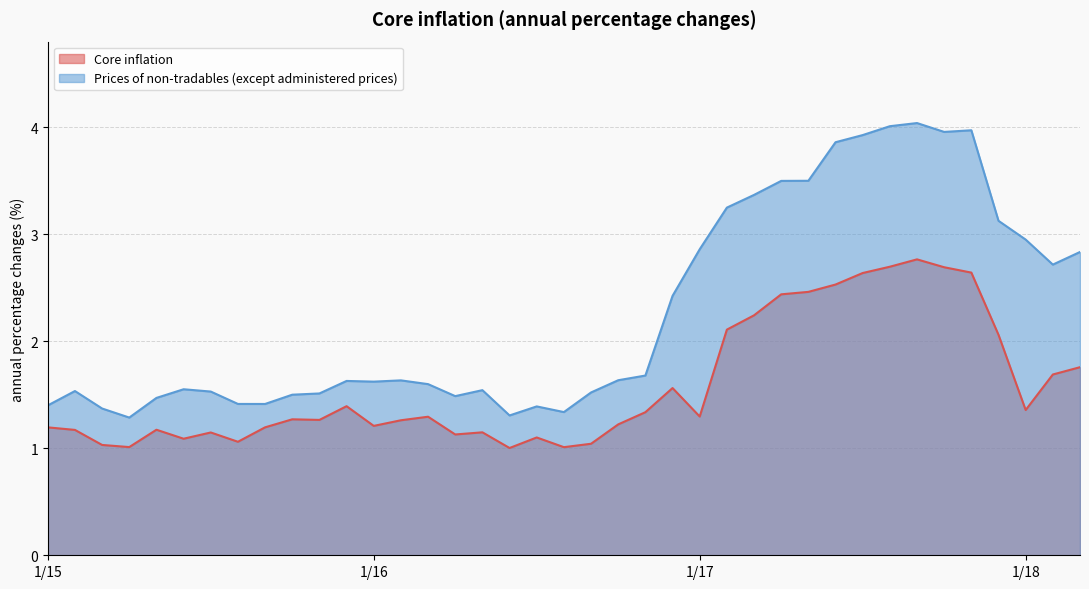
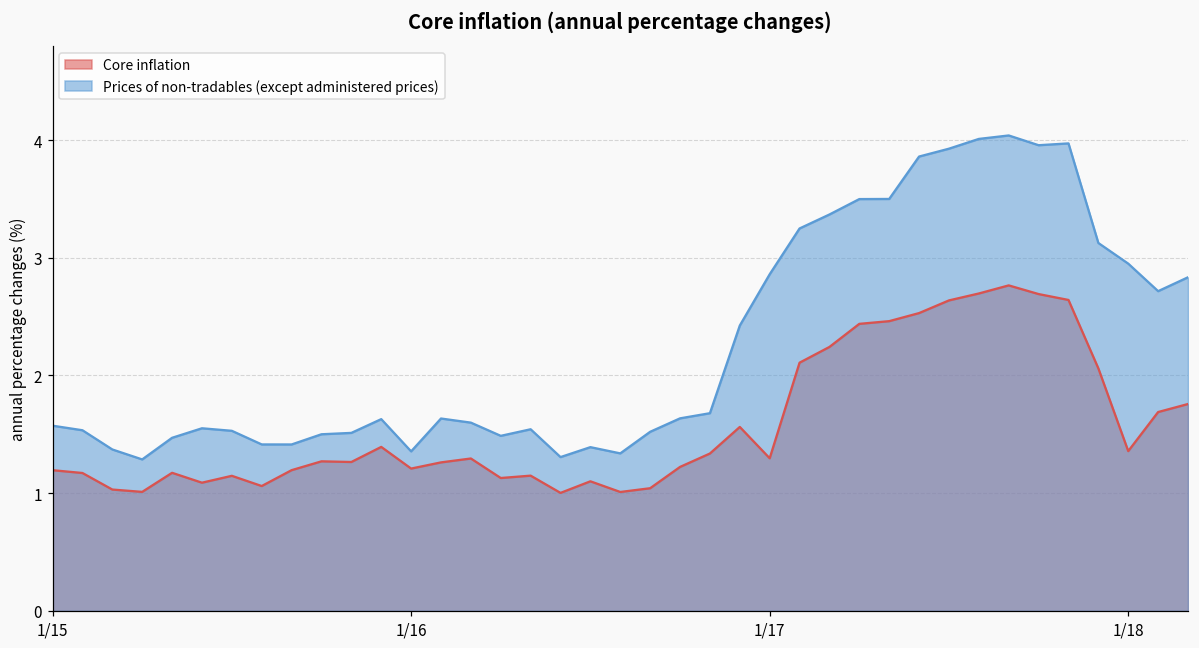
  {
    "Core inflation": {
      "1/15": 1.20,
      "1/16": 1.21,
      "1/17": 1.30,
      "1/18": 1.36
    },
    "Prices of non-tradables (except administered prices)": {
-     "1/15": 1.40,
-     "1/16": 1.62,
+     "1/15": 1.57,
+     "1/16": 1.36,
      "1/17": 2.86,
      "1/18": 2.95
    }
  }
